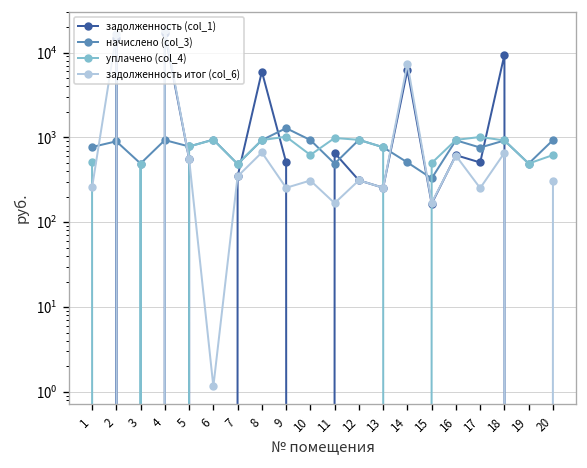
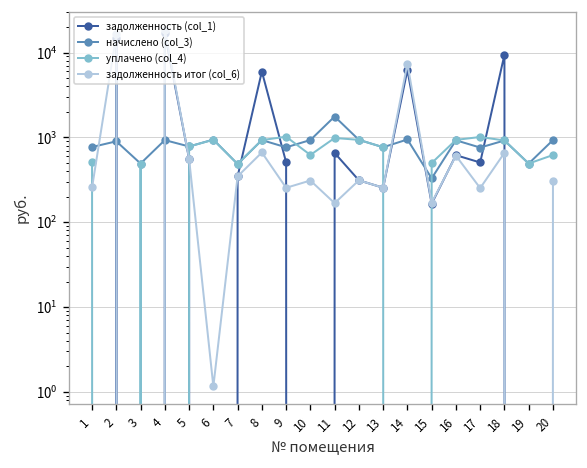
  {
    "задолженность (col_1)": {
      "8": 6000,
      "9": 500,
      "11": 700,
      "14": 6000,
      "17": 500,
      "18": 9000
    },
    "начислено (col_3)": {
      "1": 800,
      "2": 900,
      "4": 900,
-     "9": 1300,
+     "9": 800,
      "10": 900,
-     "11": 500,
-     "14": 500,
+     "11": 1800,
+     "14": 900,
      "15": 300,
      "17": 800,
      "20": 900
    }
  }
